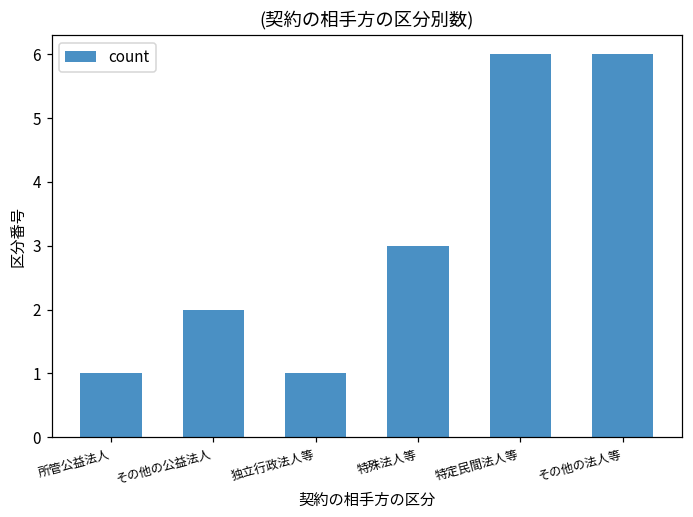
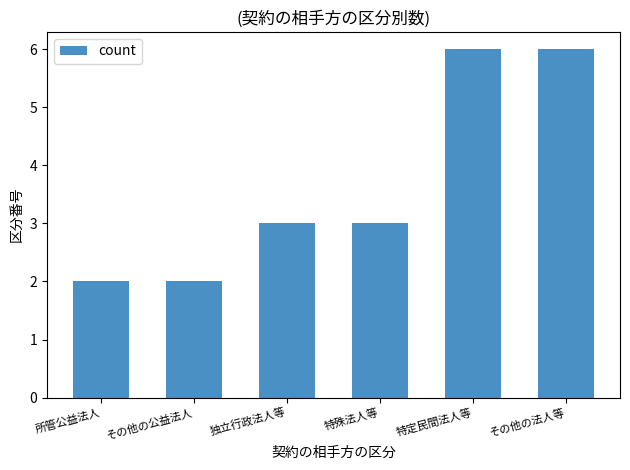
  {
-   "所管公益法人": 1,
+   "所管公益法人": 2,
    "その他の公益法人": 2,
-   "独立行政法人等": 1,
+   "独立行政法人等": 3,
    "特殊法人等": 3,
    "特定民間法人等": 6,
    "その他の法人等": 6
  }
